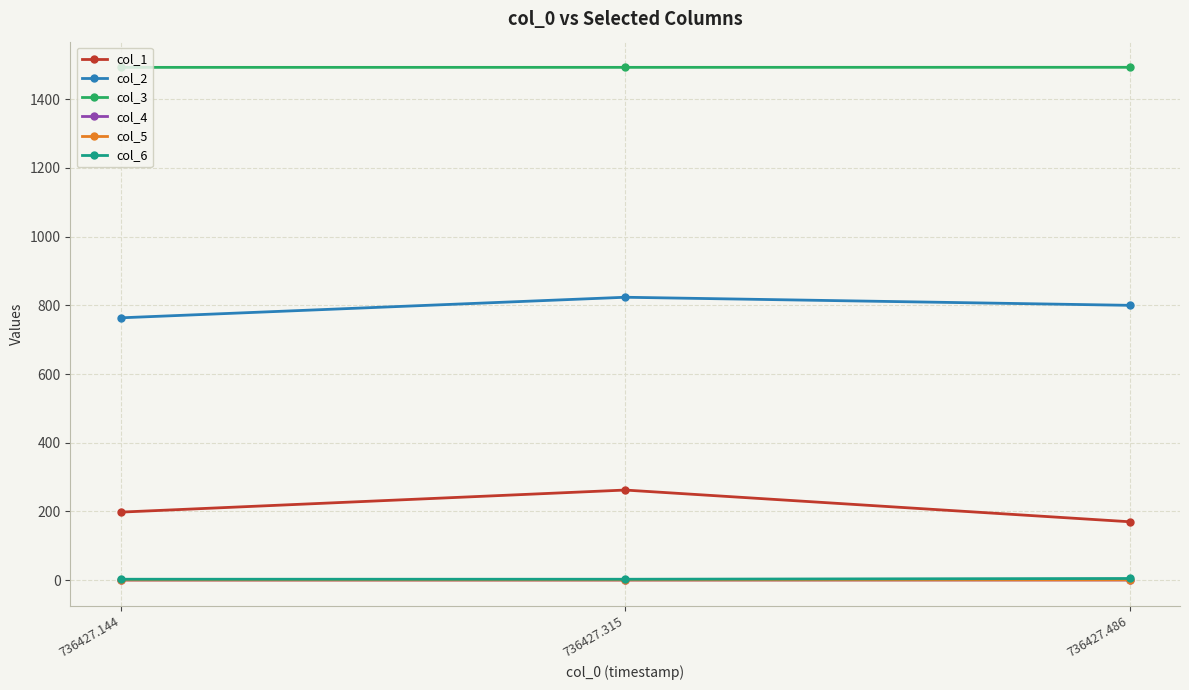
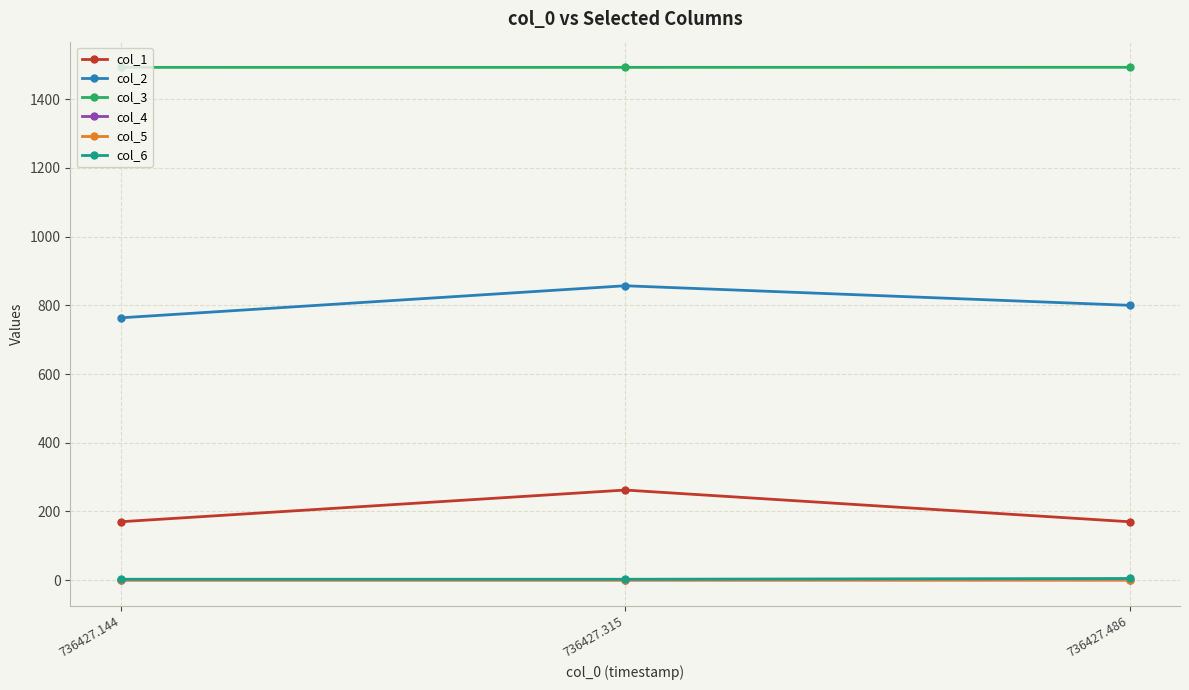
  {
    "col_1": {
-     "736427.144": 200,
+     "736427.144": 170,
      "736427.315": 260,
      "736427.486": 170
    },
    "col_2": {
      "736427.144": 760,
-     "736427.315": 820,
+     "736427.315": 860,
      "736427.486": 800
    }
  }
